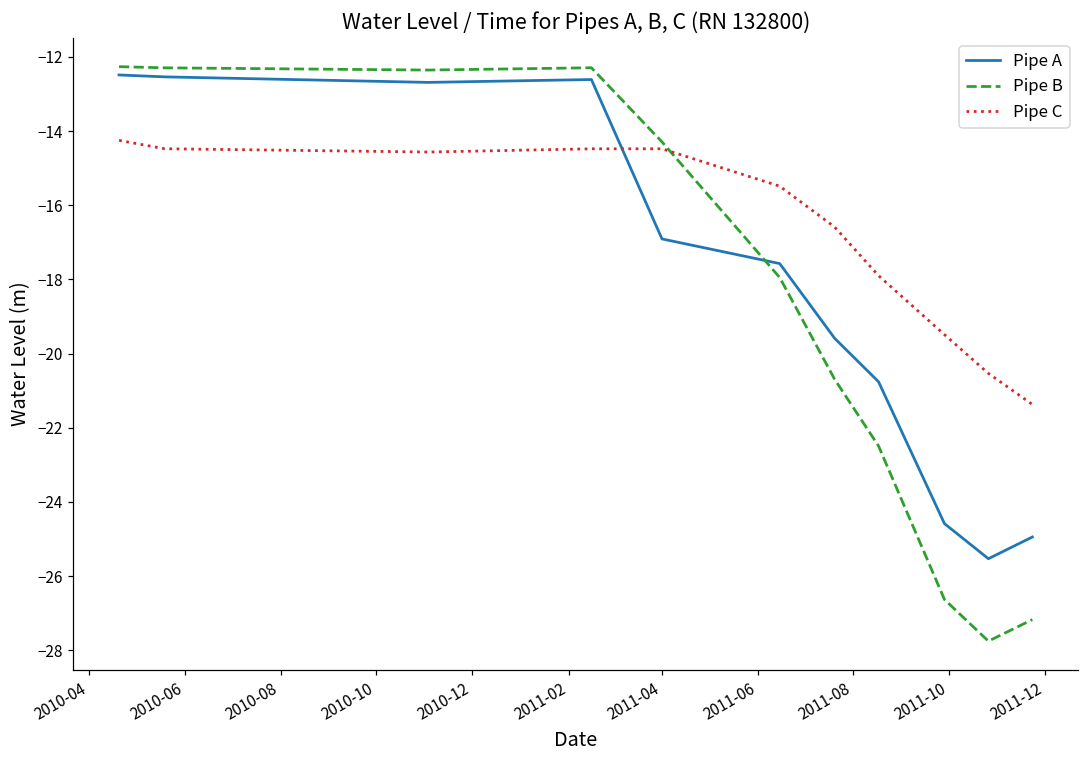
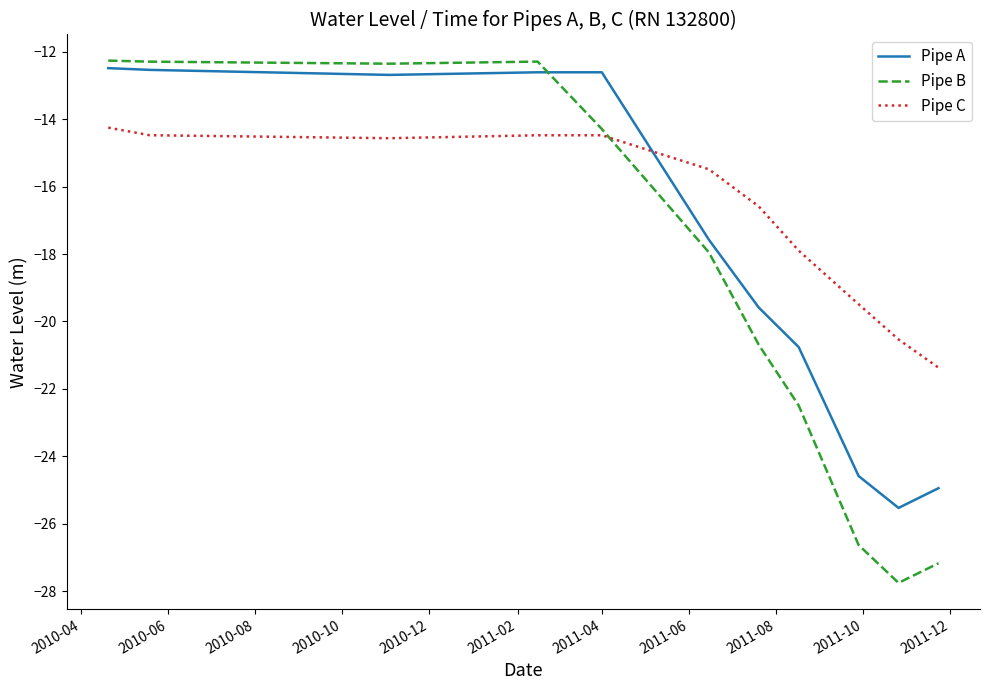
  {
    "Pipe A": {
-     "2011-04": -16.9
+     "2011-04": -12.6
    },
    "Pipe B": {
      "2011-04": -14.3
    },
    "Pipe C": {
      "2011-04": -14.5
    }
  }
